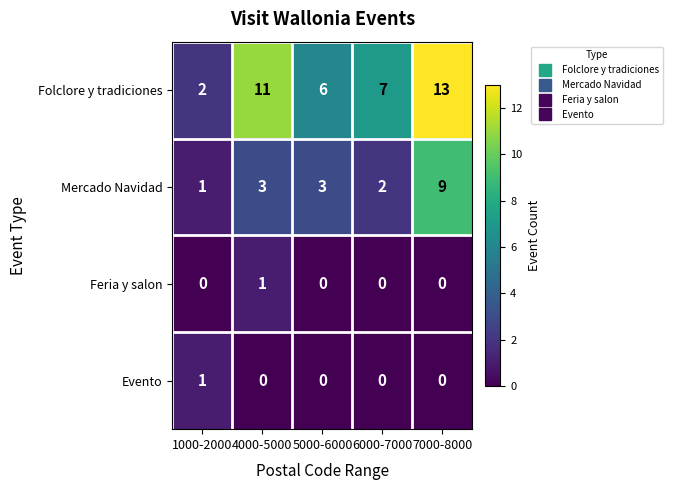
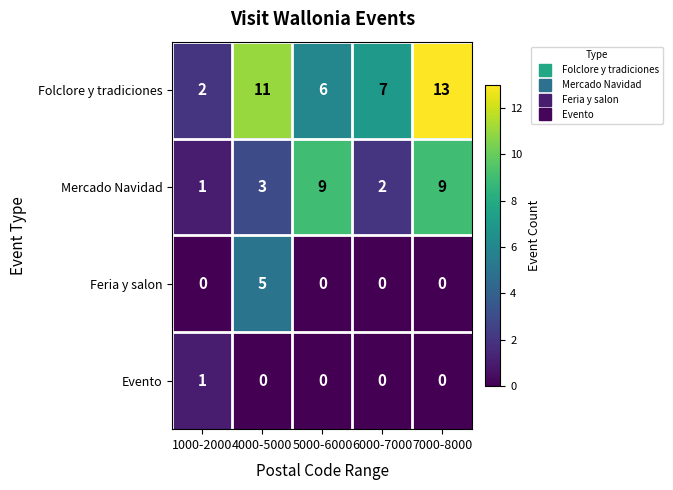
  {
    "Folclore y tradiciones": {
      "1000-2000": 2,
      "4000-5000": 11,
      "5000-6000": 6,
      "6000-7000": 7,
      "7000-8000": 13
    },
    "Mercado Navidad": {
      "1000-2000": 1,
      "4000-5000": 3,
-     "5000-6000": 3,
+     "5000-6000": 9,
      "6000-7000": 2,
      "7000-8000": 9
    },
    "Feria y salon": {
      "1000-2000": 0,
-     "4000-5000": 1,
+     "4000-5000": 5,
      "5000-6000": 0,
      "6000-7000": 0,
      "7000-8000": 0
    },
    "Evento": {
      "1000-2000": 1,
      "4000-5000": 0,
      "5000-6000": 0,
      "6000-7000": 0,
      "7000-8000": 0
    }
  }
